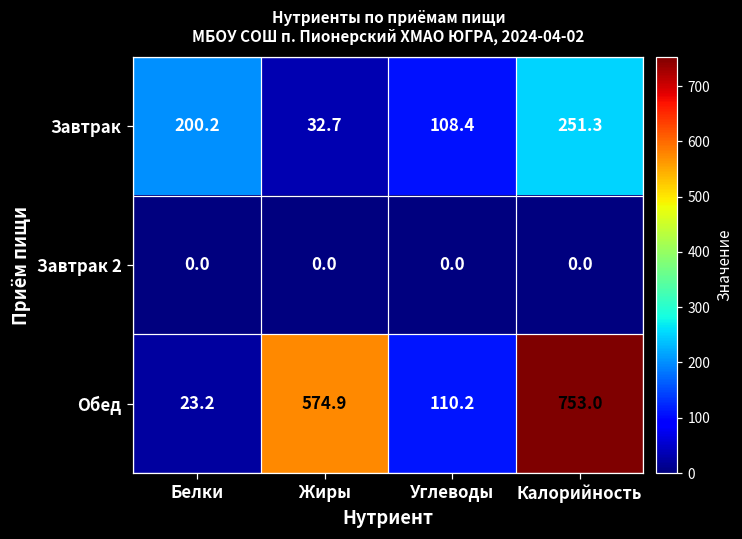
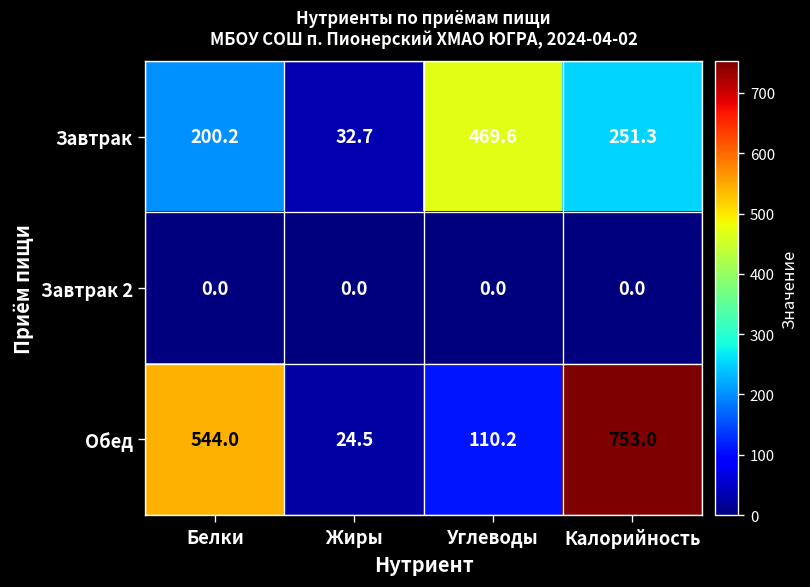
  {
    "Завтрак": {
      "Белки": 200.2,
      "Жиры": 32.7,
-     "Углеводы": 108.4,
+     "Углеводы": 469.6,
      "Калорийность": 251.3
    },
    "Завтрак 2": {
      "Белки": 0.0,
      "Жиры": 0.0,
      "Углеводы": 0.0,
      "Калорийность": 0.0
    },
    "Обед": {
-     "Белки": 23.2,
-     "Жиры": 574.9,
+     "Белки": 544.0,
+     "Жиры": 24.5,
      "Углеводы": 110.2,
      "Калорийность": 753.0
    }
  }
